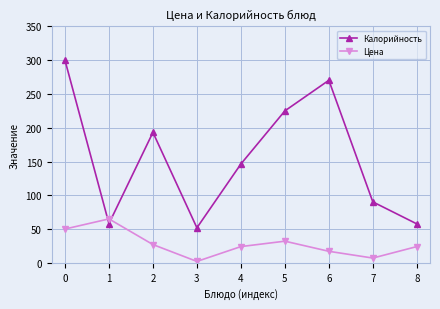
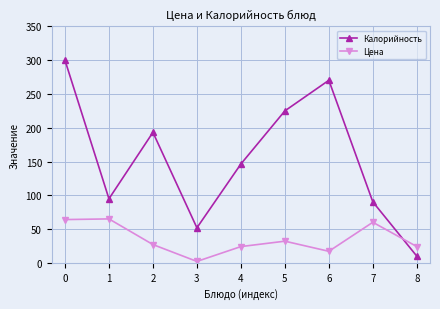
  {
    "Калорийность": {
      "0": 300,
-     "1": 60,
+     "1": 90,
      "2": 190,
      "3": 50,
      "4": 150,
      "5": 230,
      "6": 270,
      "7": 90,
-     "8": 60
+     "8": 10
    },
    "Цена": {
-     "0": 50,
+     "0": 60,
      "1": 70,
      "2": 30,
      "3": 0,
      "4": 20,
      "5": 30,
      "6": 20,
-     "7": 10,
+     "7": 60,
      "8": 20
    }
  }
